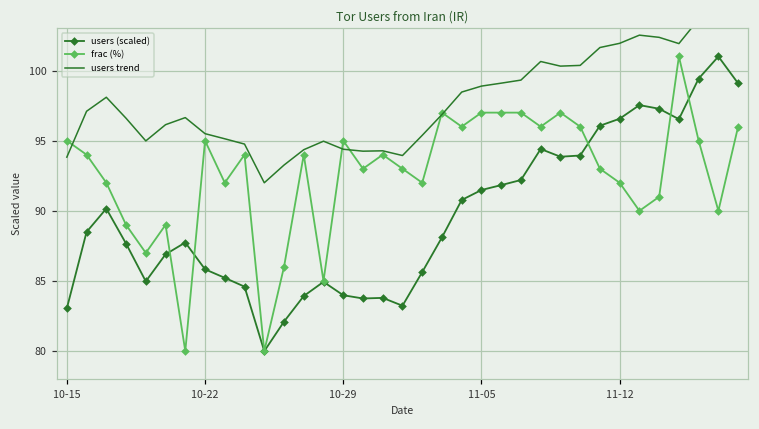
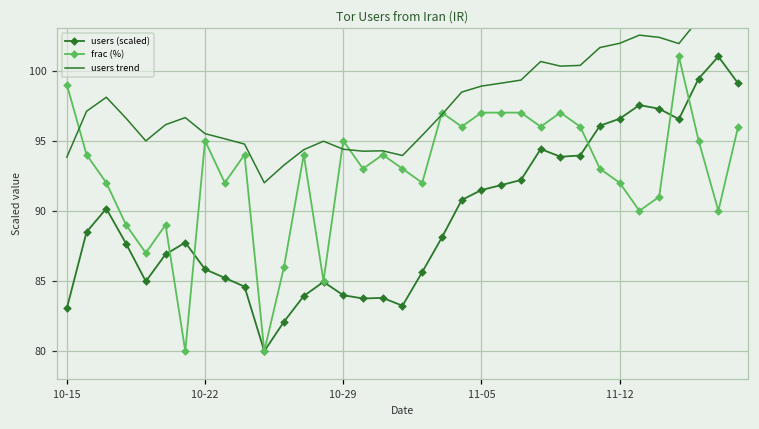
  {
    "frac (%)": {
-     "10-15": 95,
+     "10-15": 99,
      "10-22": 95,
      "10-29": 95,
      "11-05": 97,
      "11-12": 92
    }
  }
